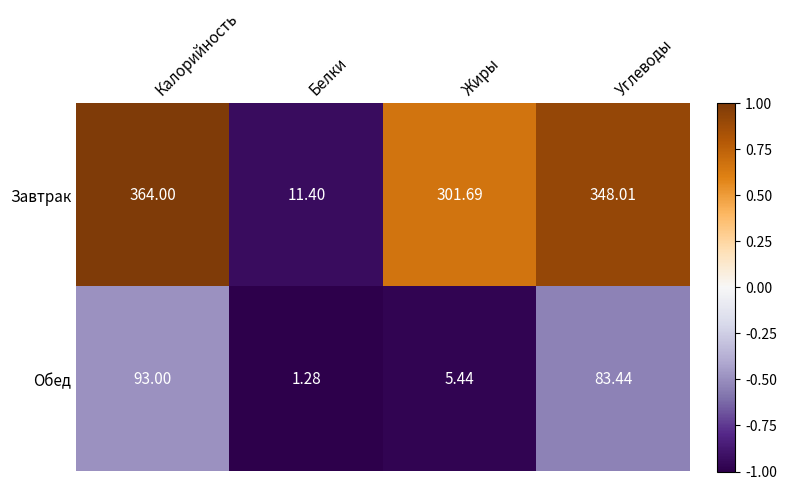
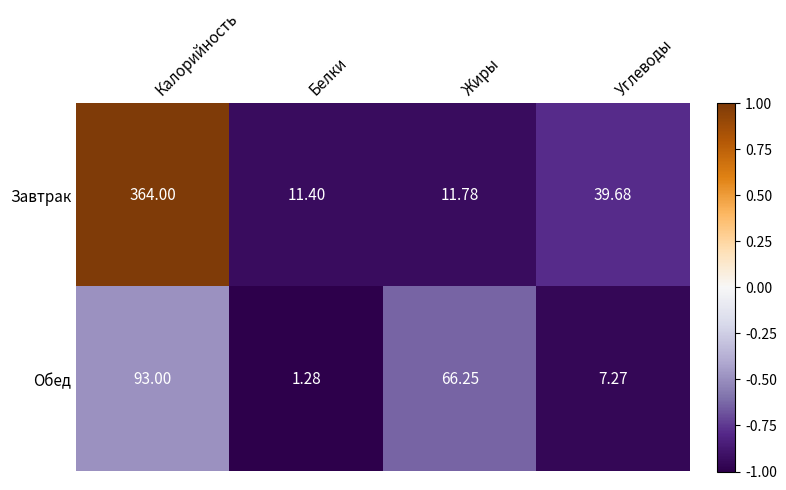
  {
    "Завтрак": {
      "Калорийность": 364.00,
      "Белки": 11.40,
-     "Жиры": 301.69,
-     "Углеводы": 348.01
+     "Жиры": 11.78,
+     "Углеводы": 39.68
    },
    "Обед": {
      "Калорийность": 93.00,
      "Белки": 1.28,
-     "Жиры": 5.44,
-     "Углеводы": 83.44
+     "Жиры": 66.25,
+     "Углеводы": 7.27
    }
  }
